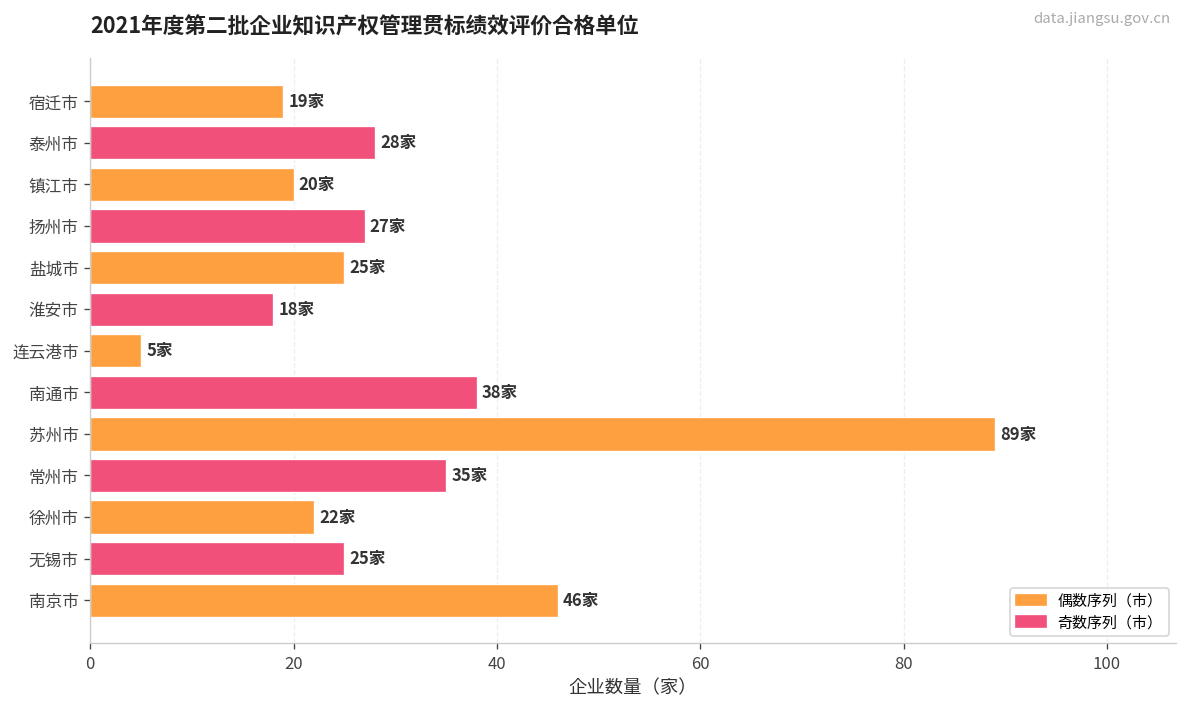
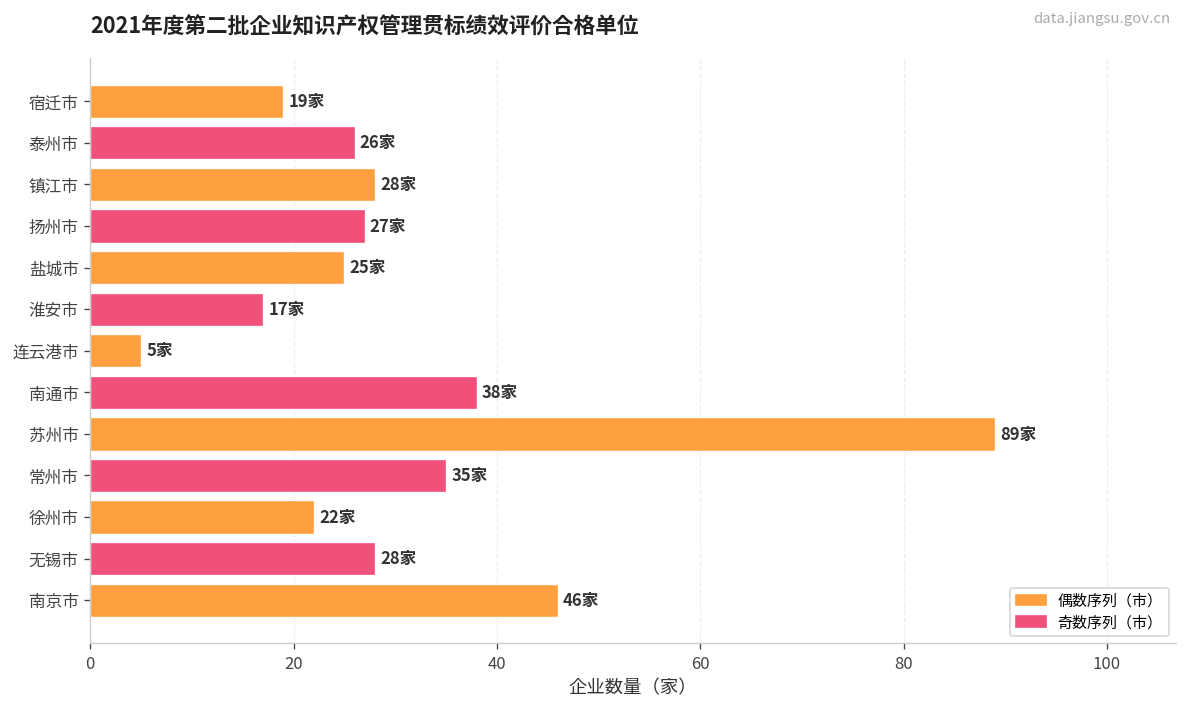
  {
    "宿迁市": "19家",
-   "泰州市": "28家",
-   "镇江市": "20家",
+   "泰州市": "26家",
+   "镇江市": "28家",
    "扬州市": "27家",
    "盐城市": "25家",
-   "淮安市": "18家",
+   "淮安市": "17家",
    "连云港市": "5家",
    "南通市": "38家",
    "苏州市": "89家",
    "常州市": "35家",
    "徐州市": "22家",
-   "无锡市": "25家",
+   "无锡市": "28家",
    "南京市": "46家"
  }
